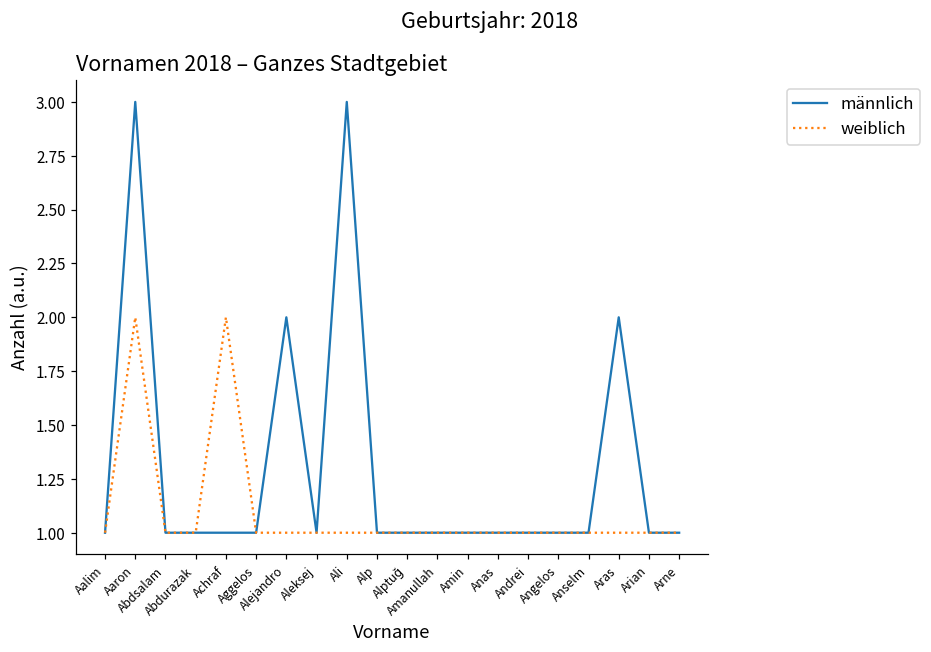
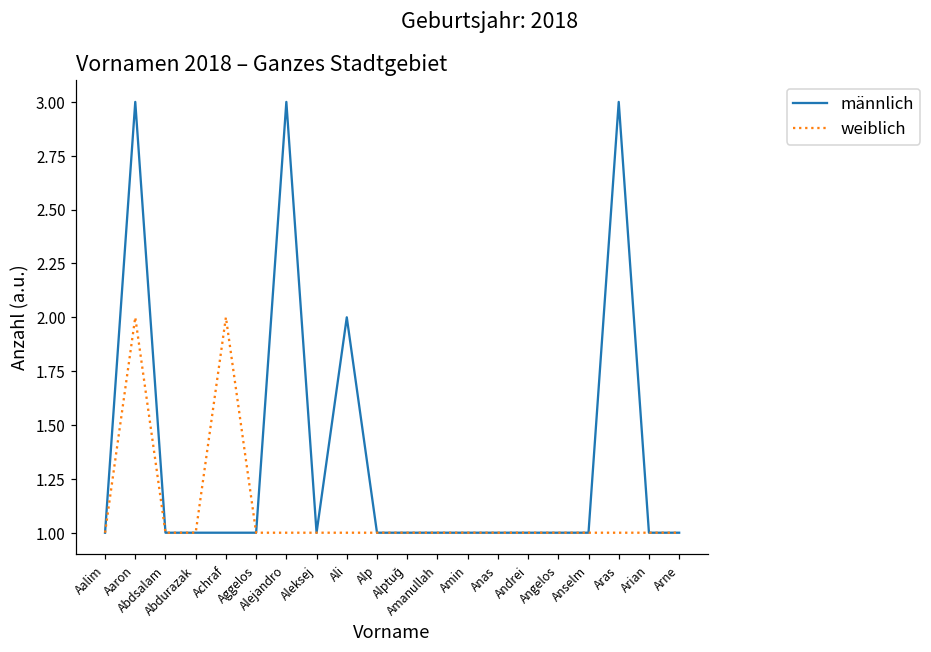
  {
    "männlich": {
      "Aaron": 3,
      "Achraf": 1,
-     "Alejandro": 2,
-     "Ali": 3,
-     "Aras": 2
+     "Alejandro": 3,
+     "Ali": 2,
+     "Aras": 3
    },
    "weiblich": {
      "Aaron": 2,
      "Achraf": 2,
      "Alejandro": 1,
      "Ali": 1,
      "Aras": 1
    }
  }
